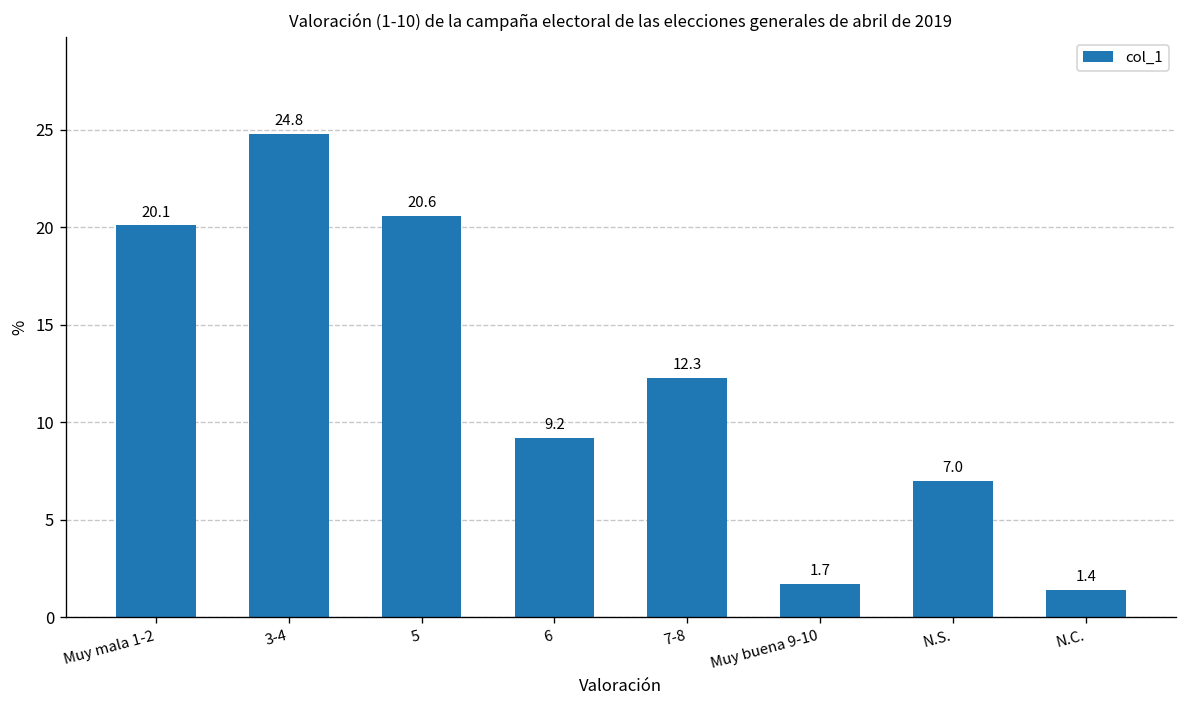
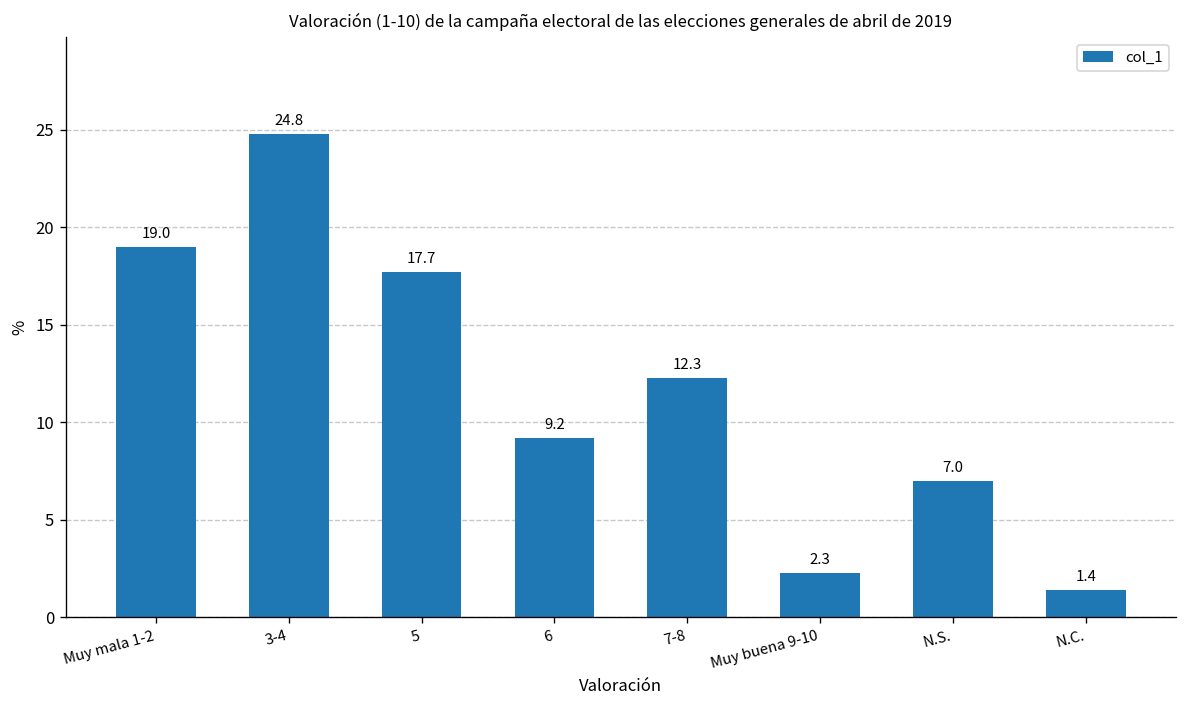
  {
-   "Muy mala 1-2": 20.1,
+   "Muy mala 1-2": 19.0,
    "3-4": 24.8,
-   "5": 20.6,
+   "5": 17.7,
    "6": 9.2,
    "7-8": 12.3,
-   "Muy buena 9-10": 1.7,
+   "Muy buena 9-10": 2.3,
    "N.S.": 7.0,
    "N.C.": 1.4
  }
